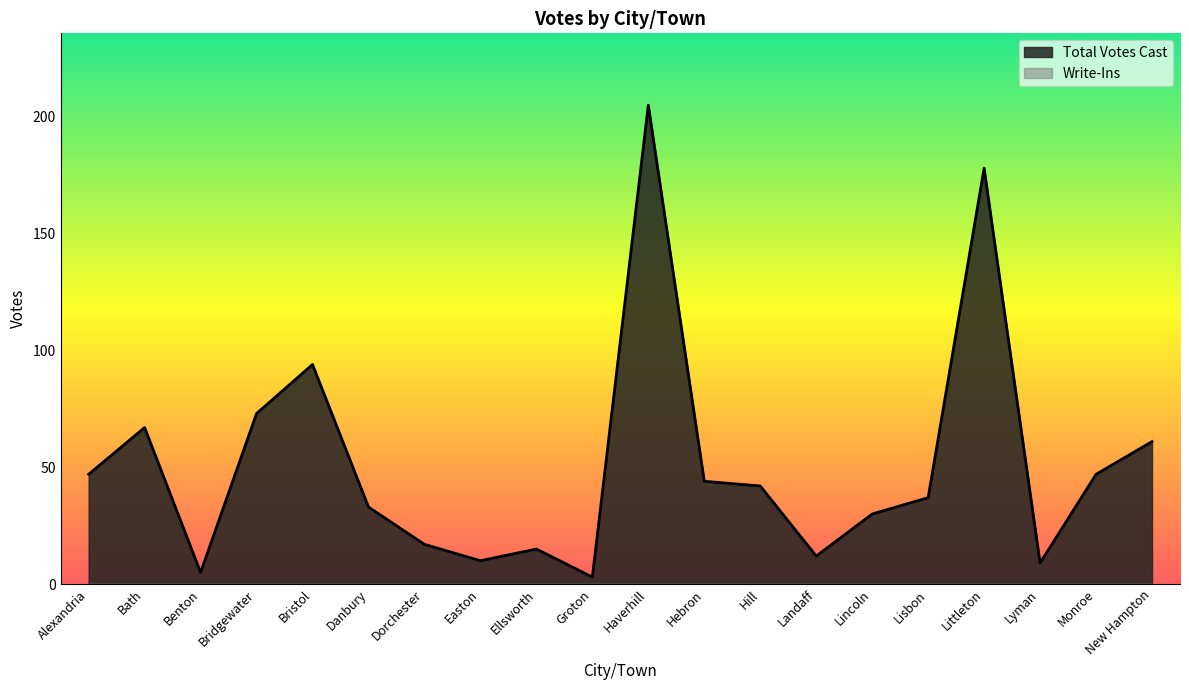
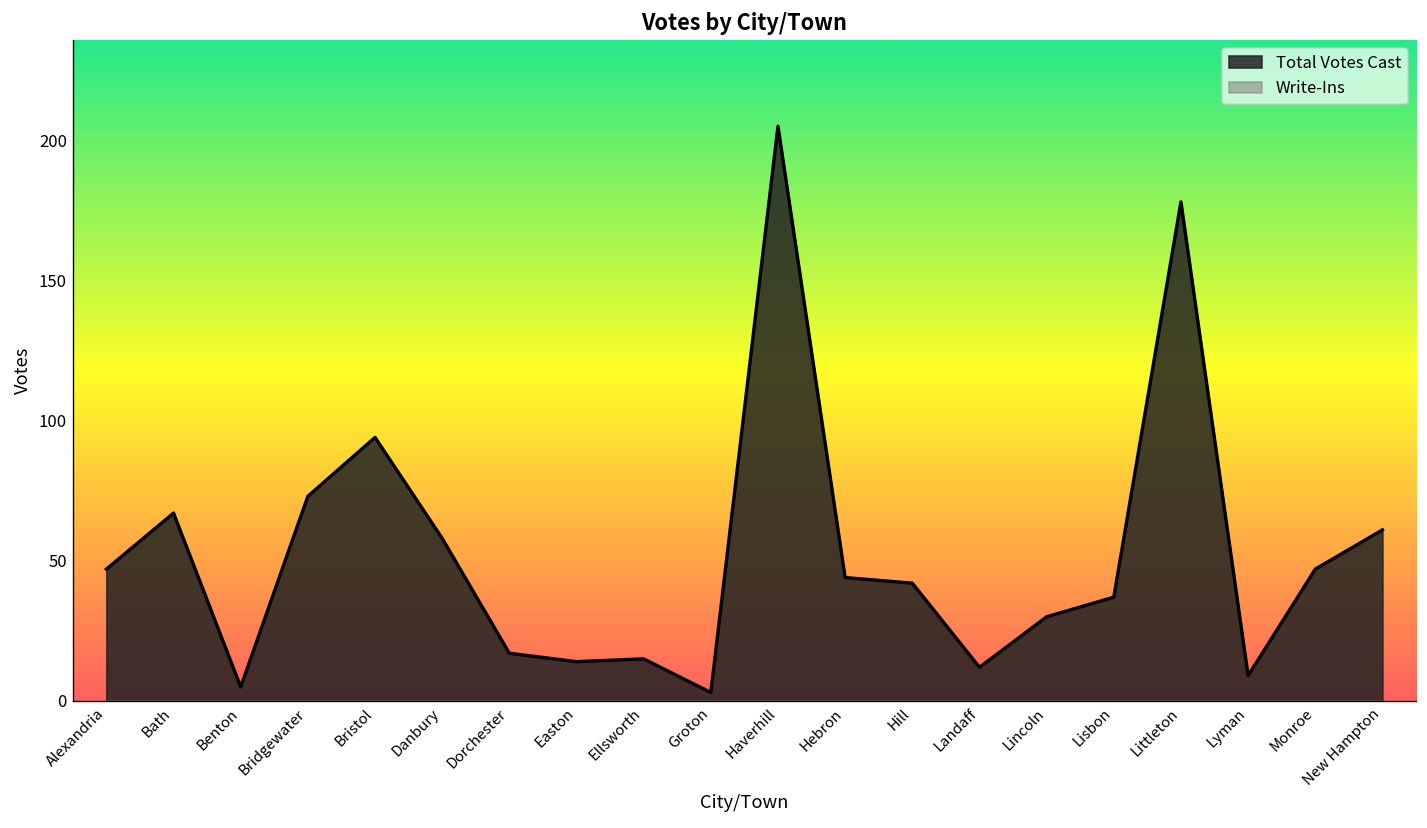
  {
    "Total Votes Cast": {
      "Alexandria": 47,
      "Bath": 67,
      "Benton": 5,
      "Bridgewater": 73,
      "Bristol": 94,
-     "Danbury": 33,
+     "Danbury": 58,
      "Dorchester": 17,
-     "Easton": 10,
+     "Easton": 14,
      "Ellsworth": 15,
      "Groton": 3,
      "Haverhill": 205,
      "Hebron": 44,
      "Hill": 42,
      "Landaff": 12,
      "Lincoln": 30,
      "Lisbon": 37,
      "Littleton": 178,
      "Lyman": 9,
      "Monroe": 47,
      "New Hampton": 61
    },
    "Write-Ins": {
      "Alexandria": 0,
      "Bath": 0,
      "Benton": 0,
      "Bridgewater": 0,
      "Bristol": 0,
      "Danbury": 0,
      "Dorchester": 0,
      "Easton": 0,
      "Ellsworth": 0,
      "Groton": 0,
      "Haverhill": 0,
      "Hebron": 0,
      "Hill": 0,
      "Landaff": 0,
      "Lincoln": 0,
      "Lisbon": 0,
      "Littleton": 0,
      "Lyman": 0,
      "Monroe": 0,
      "New Hampton": 0
    }
  }
